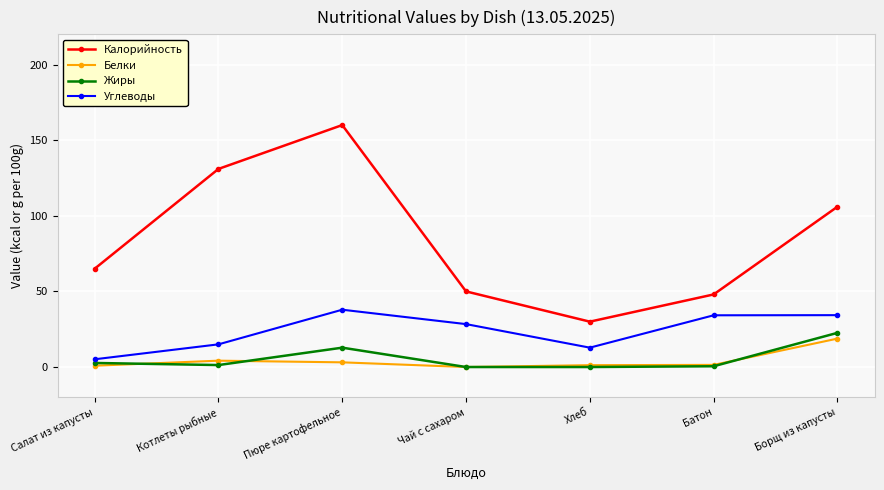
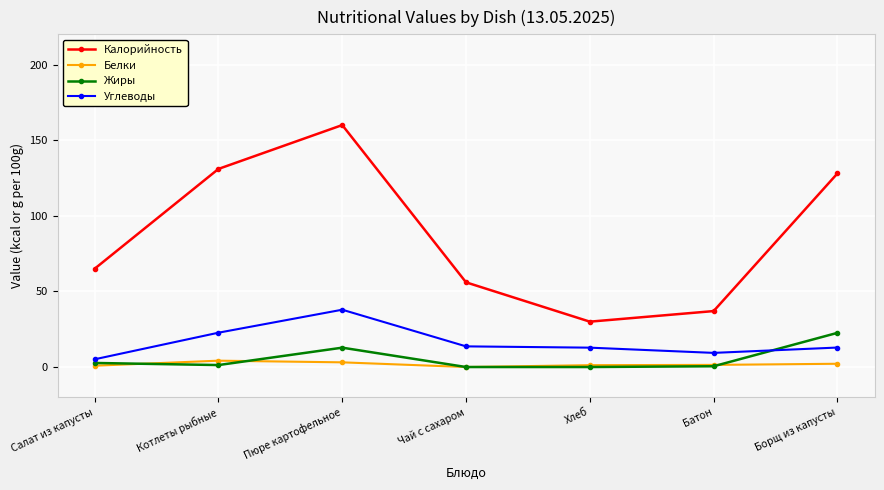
  {
    "Калорийность": {
      "Салат из капусты": 65,
      "Котлеты рыбные": 131,
      "Пюре картофельное": 160,
-     "Чай с сахаром": 50,
+     "Чай с сахаром": 56,
      "Хлеб": 30,
-     "Батон": 48,
-     "Борщ из капусты": 106
+     "Батон": 37,
+     "Борщ из капусты": 128
    },
    "Белки": {
      "Салат из капусты": 1,
      "Котлеты рыбные": 4,
      "Пюре картофельное": 3,
-     "Борщ из капусты": 19
+     "Борщ из капусты": 2
    },
    "Жиры": {
      "Салат из капусты": 3,
      "Котлеты рыбные": 1,
      "Пюре картофельное": 13,
      "Борщ из капусты": 23
    },
    "Углеводы": {
      "Салат из капусты": 5,
-     "Котлеты рыбные": 15,
+     "Котлеты рыбные": 23,
      "Пюре картофельное": 38,
-     "Чай с сахаром": 28,
+     "Чай с сахаром": 14,
      "Хлеб": 13,
-     "Батон": 34,
-     "Борщ из капусты": 34
+     "Батон": 9,
+     "Борщ из капусты": 13
    }
  }
